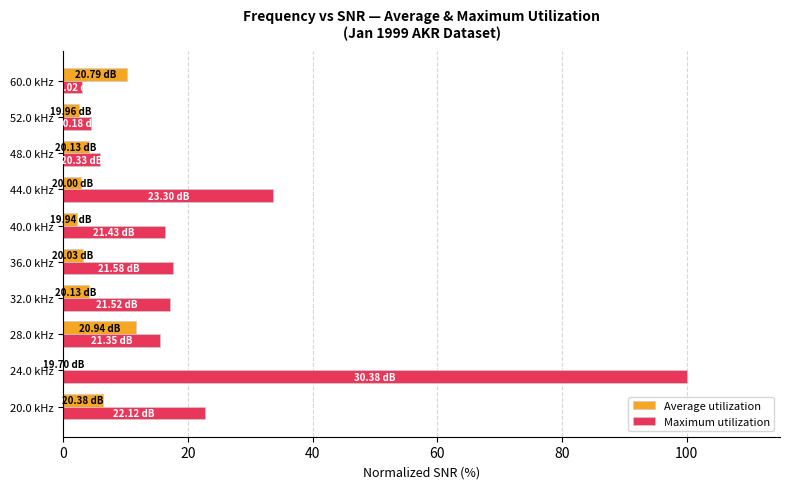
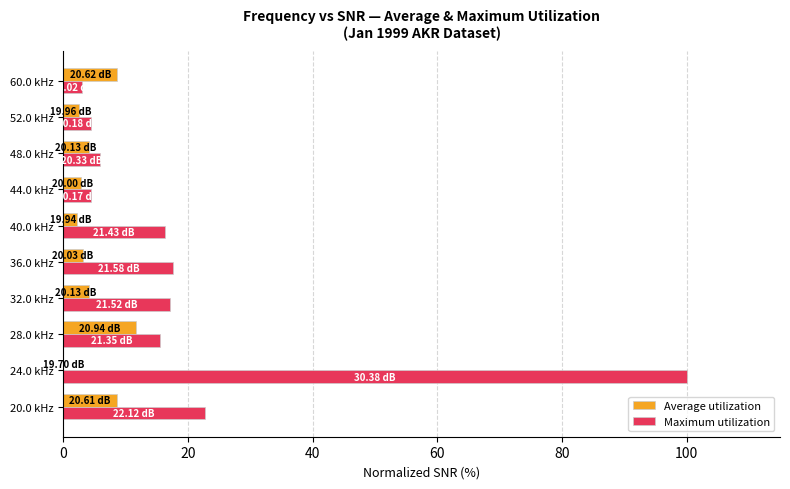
  {
    "Average utilization": {
-     "60.0 kHz": 20.79,
-     "20.0 kHz": 20.38
+     "60.0 kHz": 20.62,
+     "20.0 kHz": 20.61
    },
    "Maximum utilization": {
-     "44.0 kHz": 23.30
+     "44.0 kHz": 20.17
    }
  }
